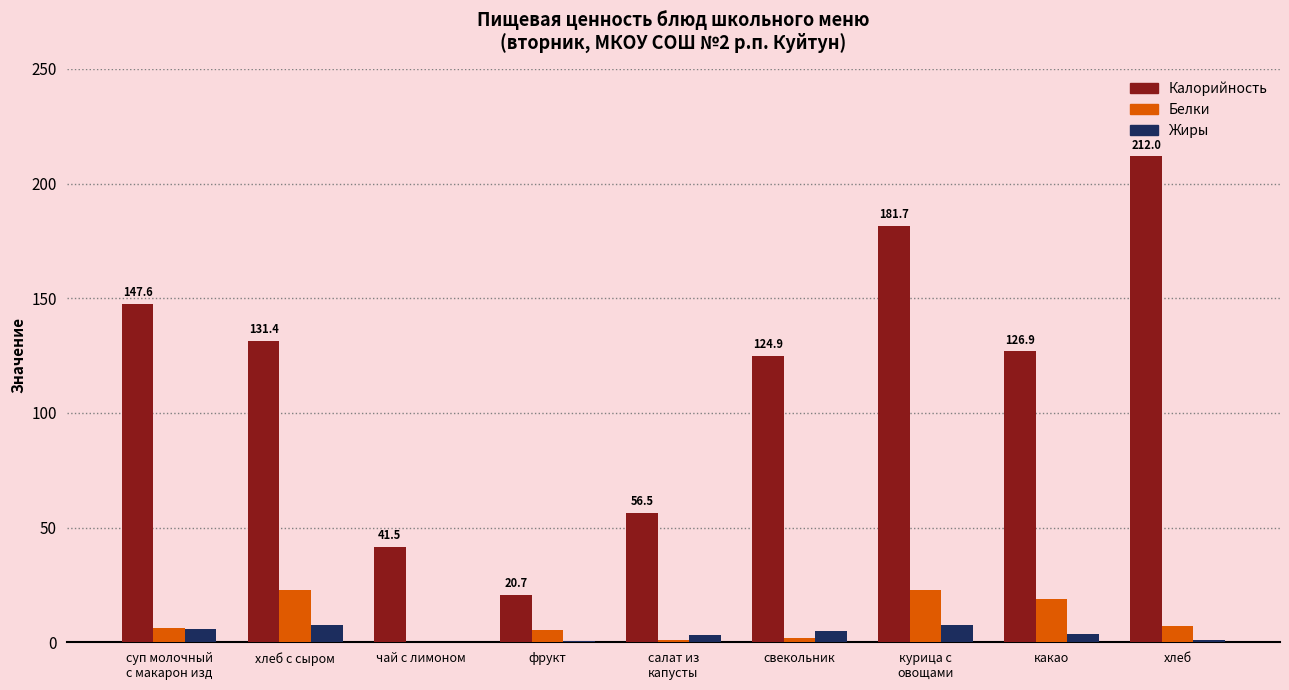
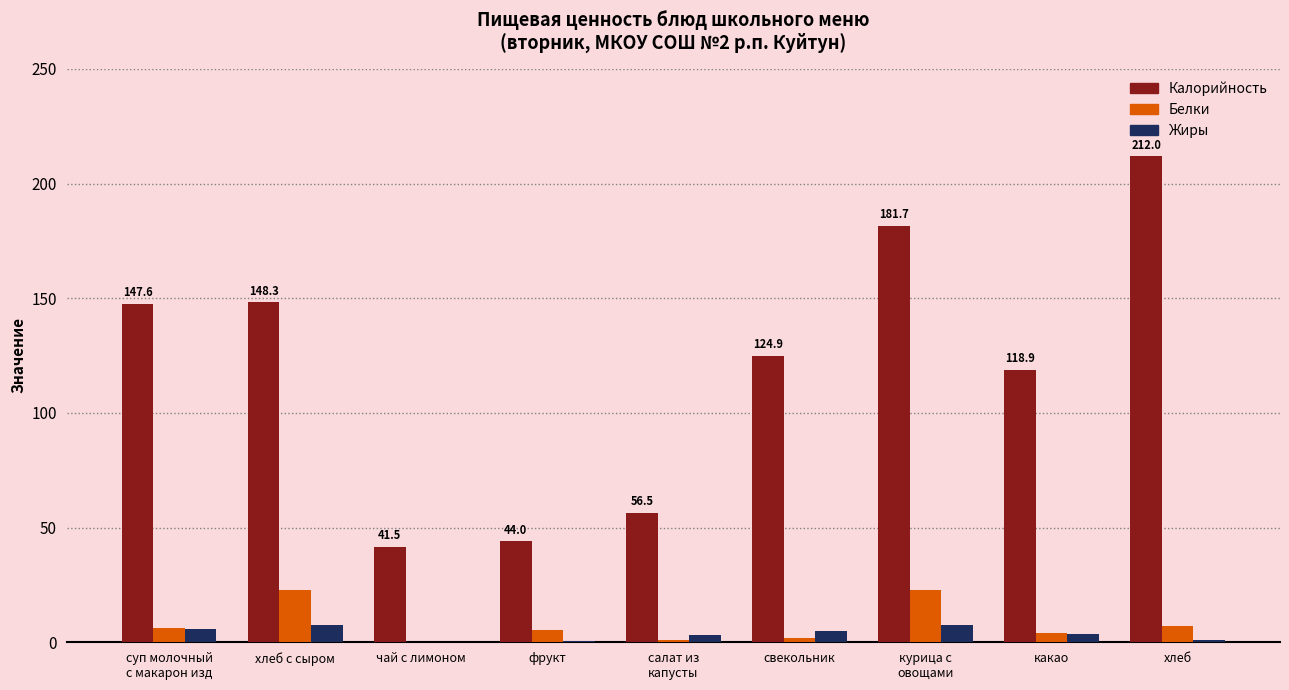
  {
    "Калорийность": {
      "суп молочный с макарон изд": 147.6,
-     "хлеб с сыром": 131.4,
+     "хлеб с сыром": 148.3,
      "чай с лимоном": 41.5,
-     "фрукт": 20.7,
+     "фрукт": 44.0,
      "салат из капусты": 56.5,
      "свекольник": 124.9,
      "курица с овощами": 181.7,
-     "какао": 126.9,
+     "какао": 118.9,
      "хлеб": 212.0
    },
    "Белки": {
      "суп молочный с макарон изд": 6,
      "хлеб с сыром": 23,
      "фрукт": 5,
      "салат из капусты": 1,
      "свекольник": 2,
      "курица с овощами": 23,
-     "какао": 19,
+     "какао": 4,
      "хлеб": 7
    },
    "Жиры": {
      "суп молочный с макарон изд": 6,
      "хлеб с сыром": 7,
      "салат из капусты": 3,
      "свекольник": 5,
      "курица с овощами": 8,
      "какао": 4
    }
  }
